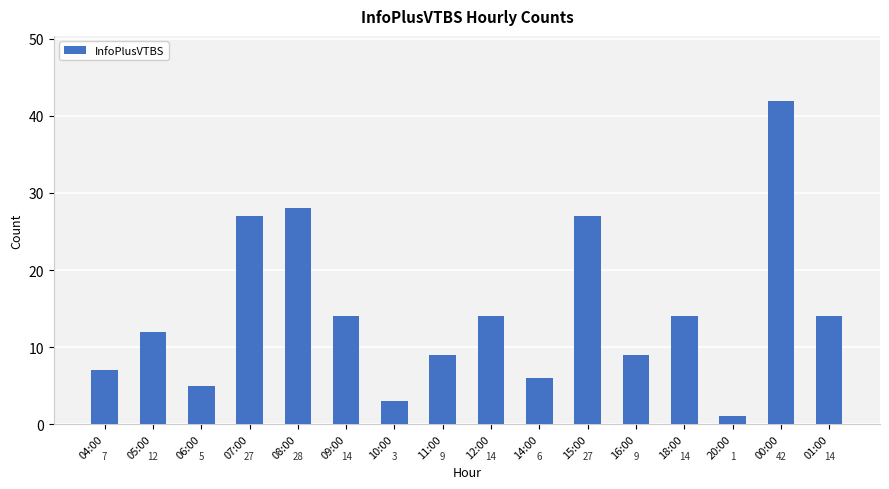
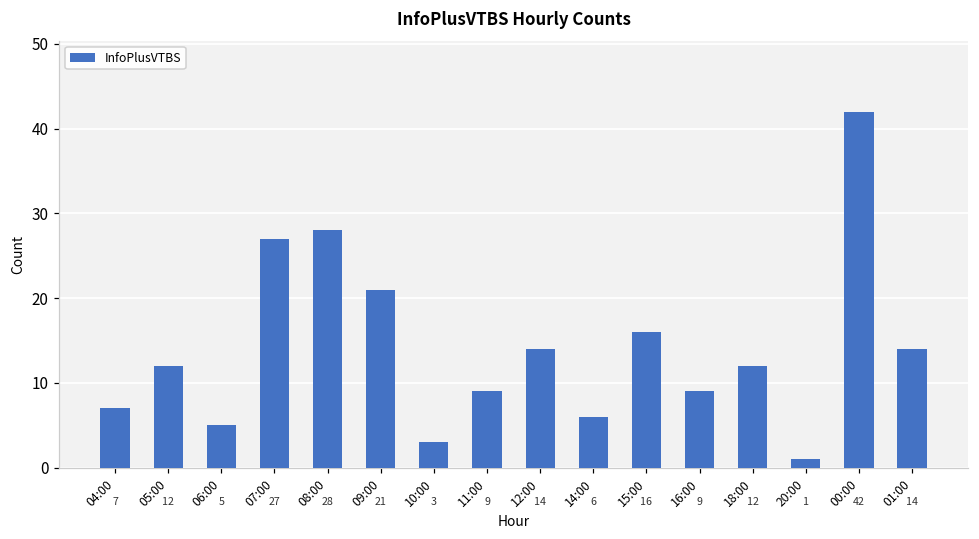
  {
-   "09:00": 14,
-   "15:00": 27,
-   "18:00": 14
+   "09:00": 21,
+   "15:00": 16,
+   "18:00": 12
  }
